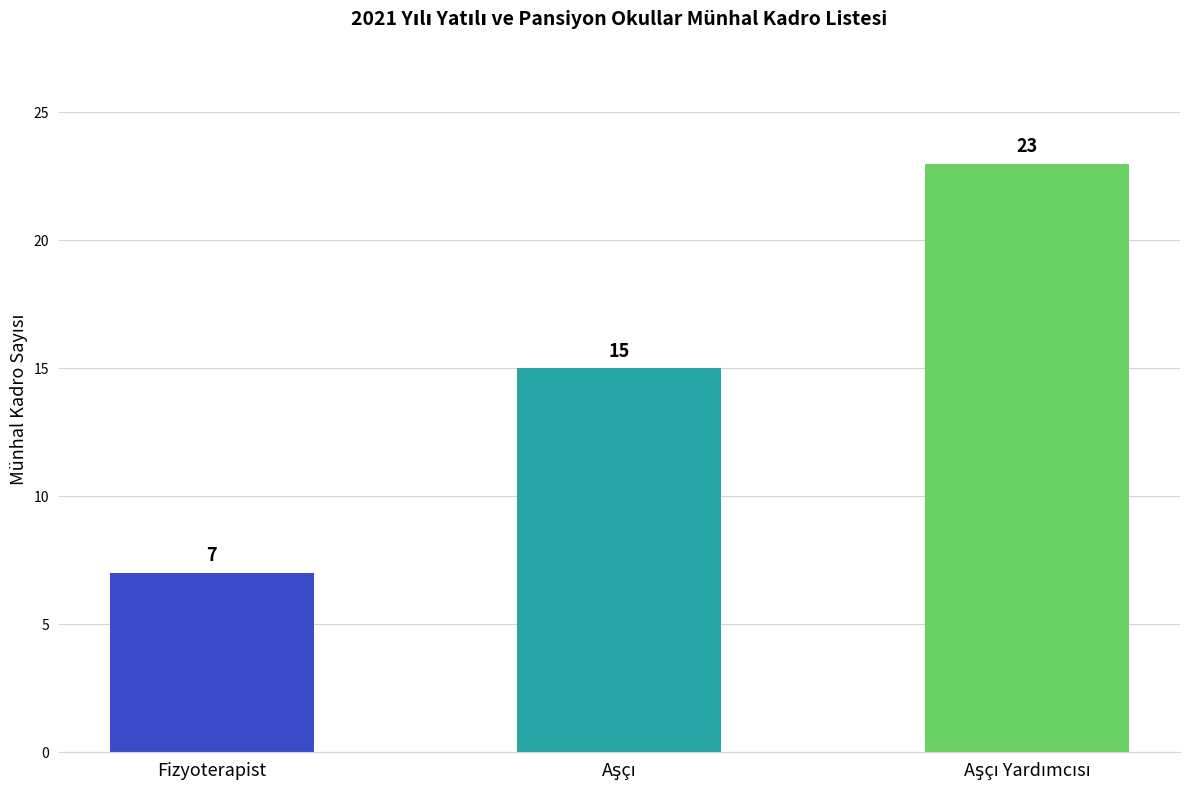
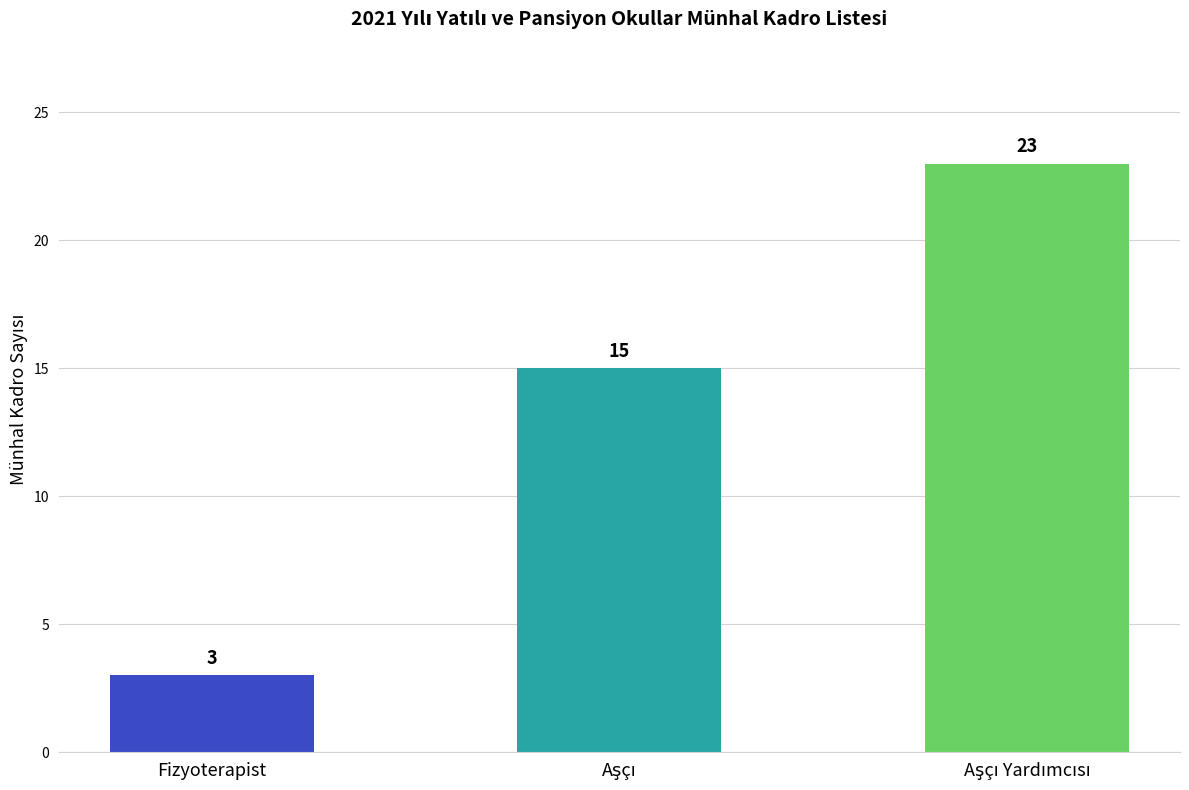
  {
-   "Fizyoterapist": 7,
+   "Fizyoterapist": 3,
    "Aşçı": 15,
    "Aşçı Yardımcısı": 23
  }
